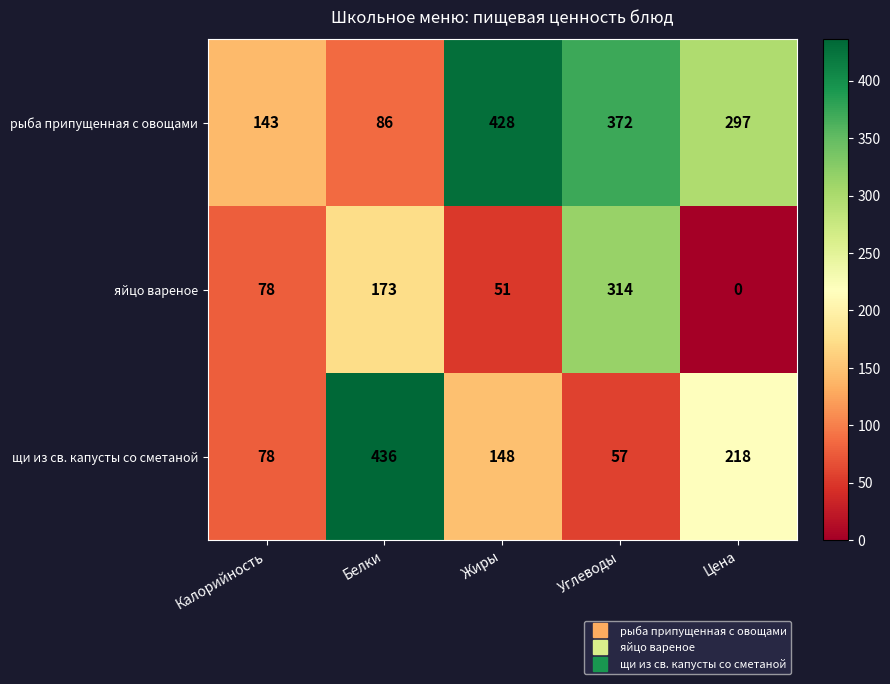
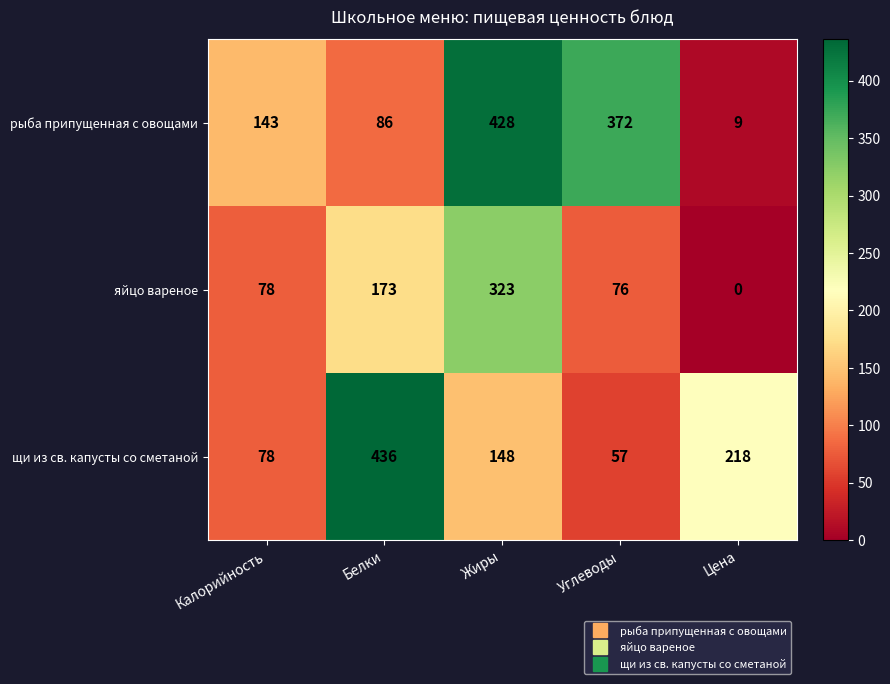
  {
    "рыба припущенная с овощами": {
      "Калорийность": 143,
      "Белки": 86,
      "Жиры": 428,
      "Углеводы": 372,
-     "Цена": 297
+     "Цена": 9
    },
    "яйцо вареное": {
      "Калорийность": 78,
      "Белки": 173,
-     "Жиры": 51,
-     "Углеводы": 314,
+     "Жиры": 323,
+     "Углеводы": 76,
      "Цена": 0
    },
    "щи из св. капусты со сметаной": {
      "Калорийность": 78,
      "Белки": 436,
      "Жиры": 148,
      "Углеводы": 57,
      "Цена": 218
    }
  }
